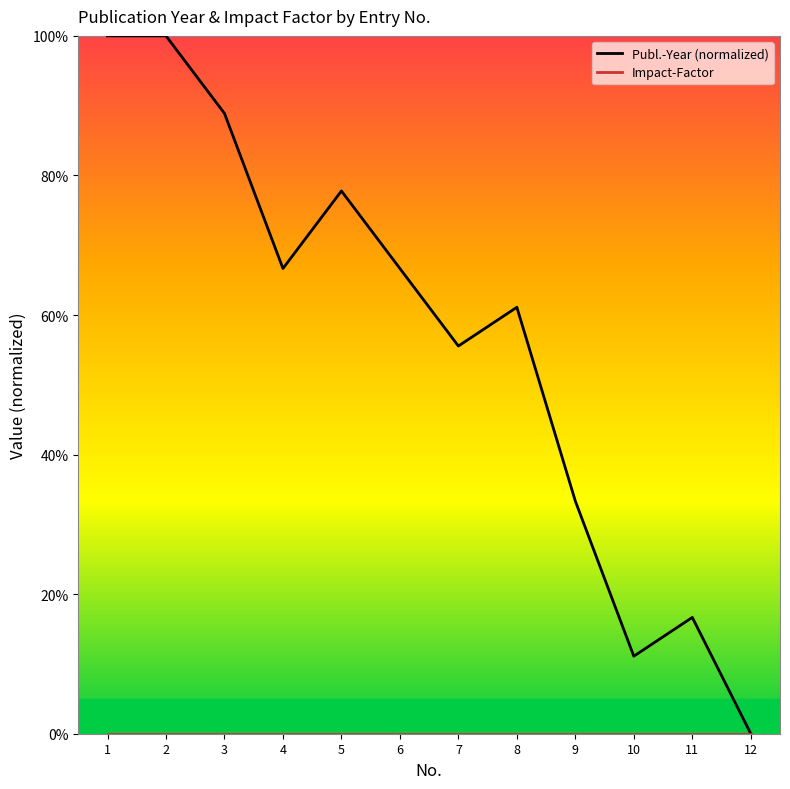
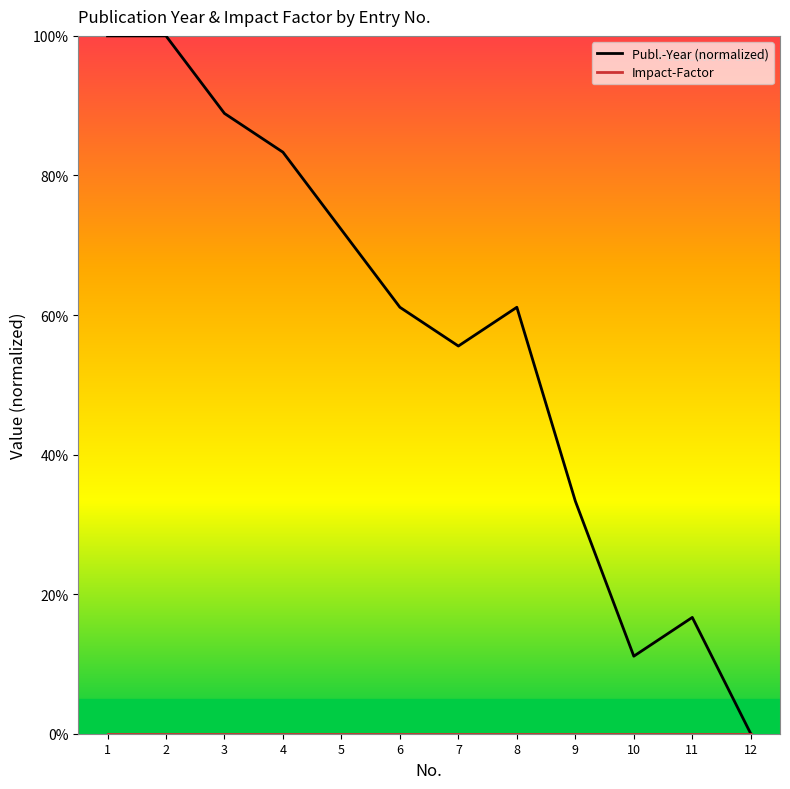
  {
    "Publ.-Year (normalized)": {
      "1": "100%",
      "2": "100%",
      "3": "89%",
-     "4": "67%",
-     "5": "78%",
-     "6": "67%",
+     "4": "83%",
+     "5": "72%",
+     "6": "61%",
      "7": "56%",
      "8": "61%",
      "9": "33%",
      "10": "11%",
      "11": "17%"
    }
  }
